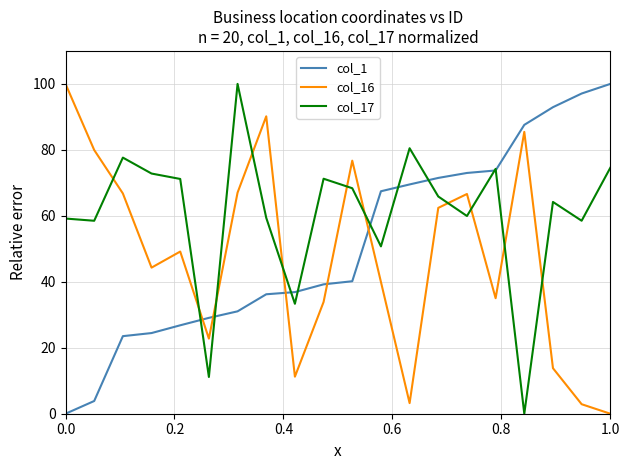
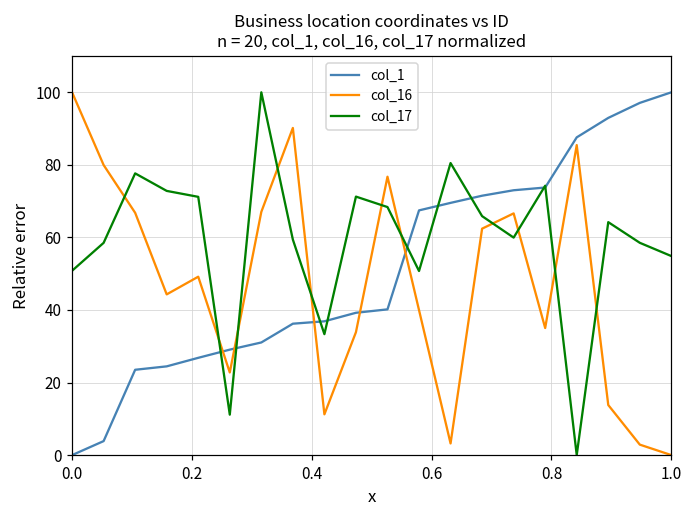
  {
    "col_1": {
      "0.0": 0,
      "1.0": 100
    },
    "col_16": {
      "0.0": 100,
      "1.0": 0
    },
    "col_17": {
-     "0.0": 59,
-     "1.0": 75
+     "0.0": 51,
+     "1.0": 55
    }
  }
